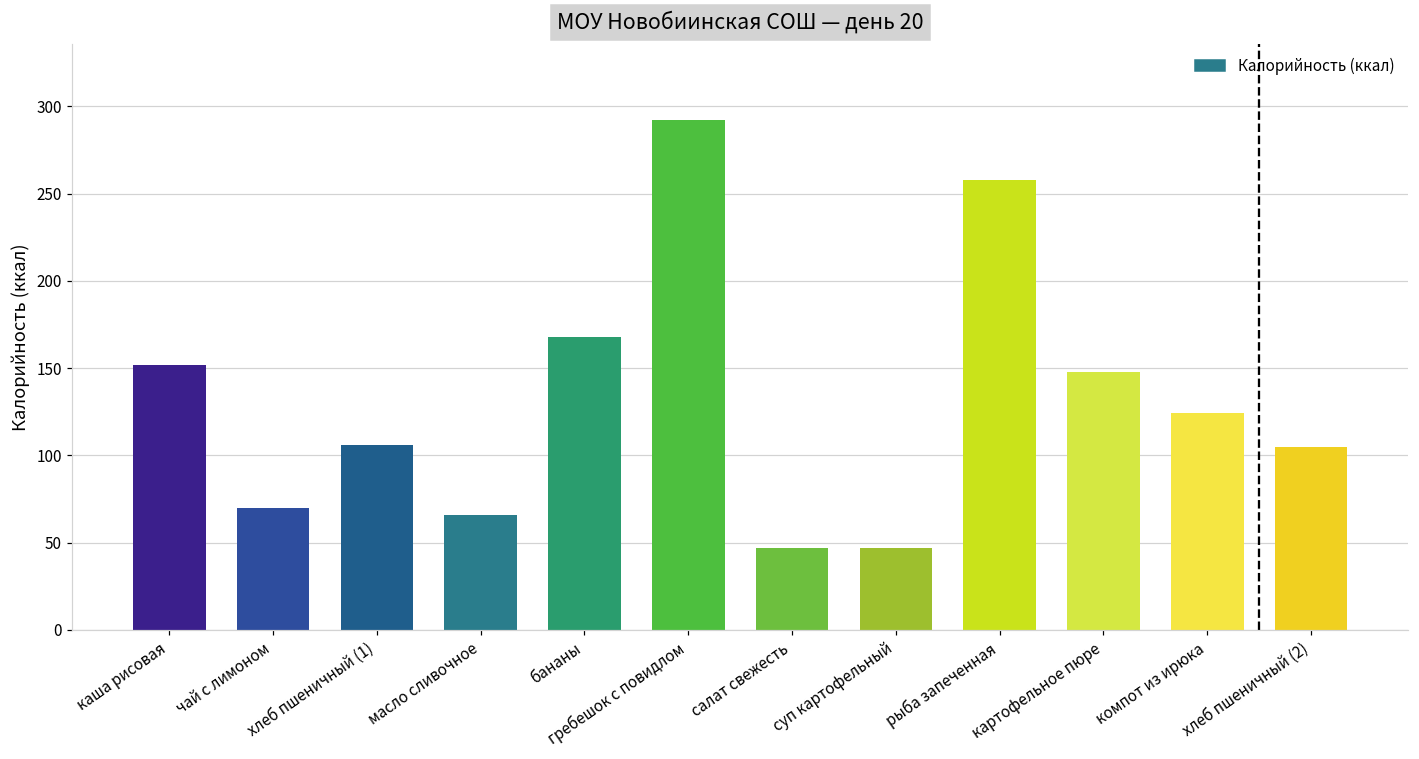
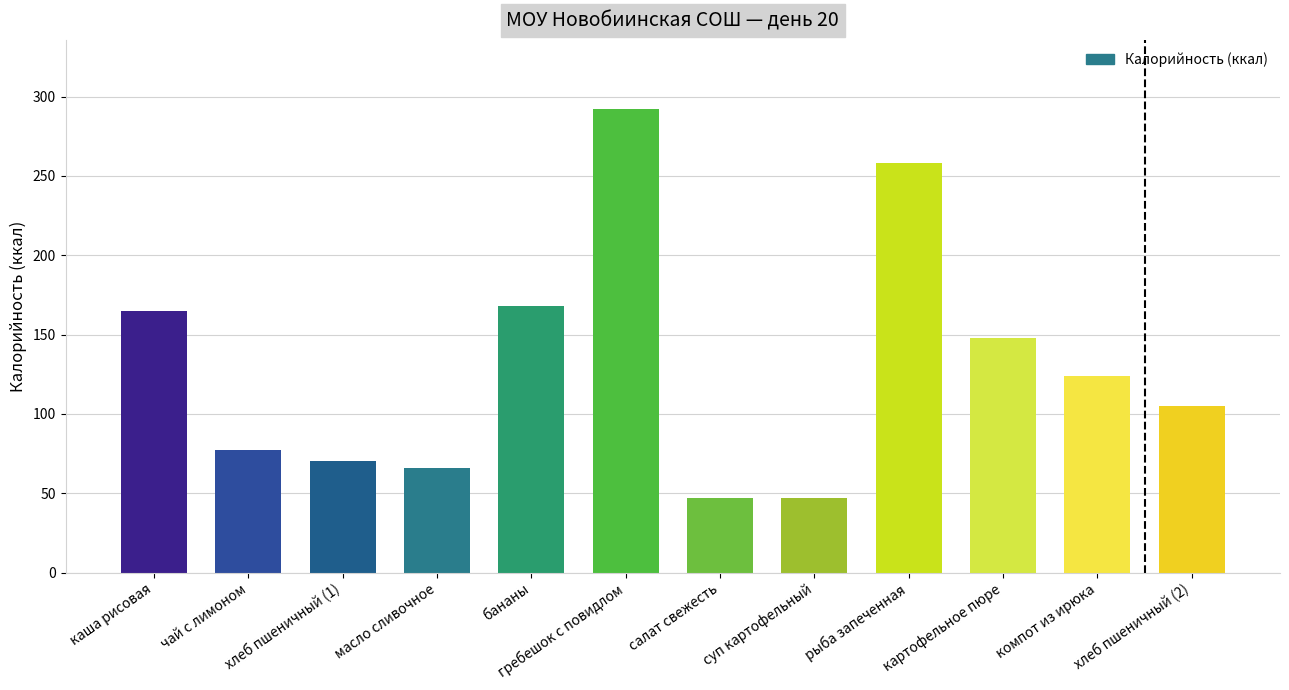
  {
-   "каша рисовая": 152,
-   "чай с лимоном": 70,
-   "хлеб пшеничный (1)": 106,
+   "каша рисовая": 165,
+   "чай с лимоном": 77,
+   "хлеб пшеничный (1)": 70,
    "масло сливочное": 66,
    "бананы": 168,
    "гребешок с повидлом": 292,
    "салат свежесть": 47,
    "суп картофельный": 47,
    "рыба запеченная": 258,
    "картофельное пюре": 148,
    "компот из ирюка": 124,
    "хлеб пшеничный (2)": 105
  }
